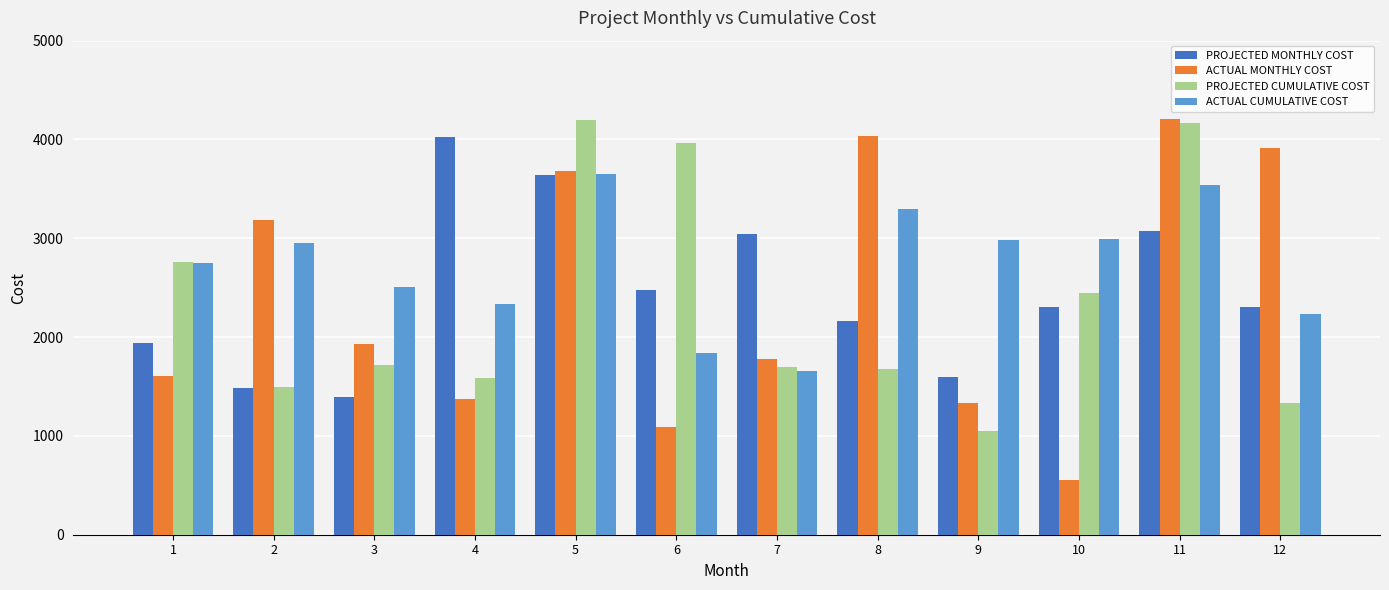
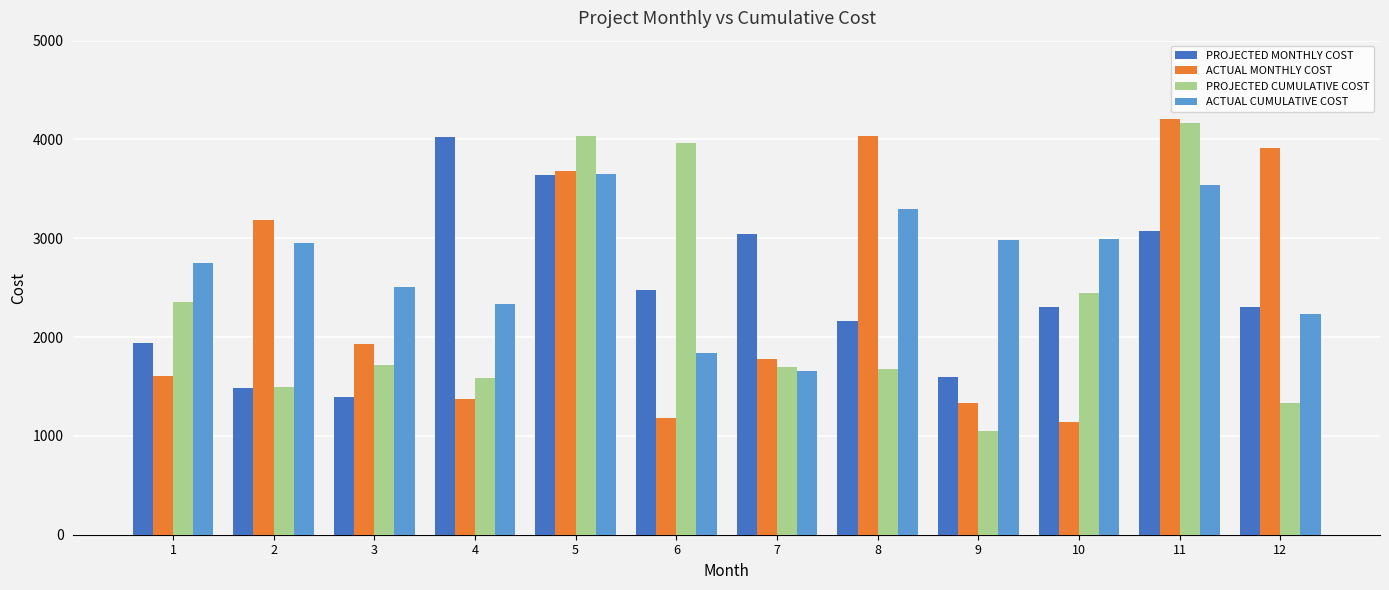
  {
    "ACTUAL MONTHLY COST": {
      "1": 1600,
      "2": 3200,
      "3": 1900,
      "4": 1400,
      "5": 3700,
-     "6": 1100,
+     "6": 1200,
      "7": 1800,
      "8": 4000,
      "9": 1300,
-     "10": 600,
+     "10": 1100,
      "11": 4200,
      "12": 3900
    },
    "PROJECTED CUMULATIVE COST": {
-     "1": 2800,
+     "1": 2400,
      "2": 1500,
      "3": 1700,
      "4": 1600,
-     "5": 4200,
+     "5": 4000,
      "6": 4000,
      "7": 1700,
      "8": 1700,
      "9": 1100,
      "10": 2500,
      "11": 4200,
      "12": 1300
    }
  }
